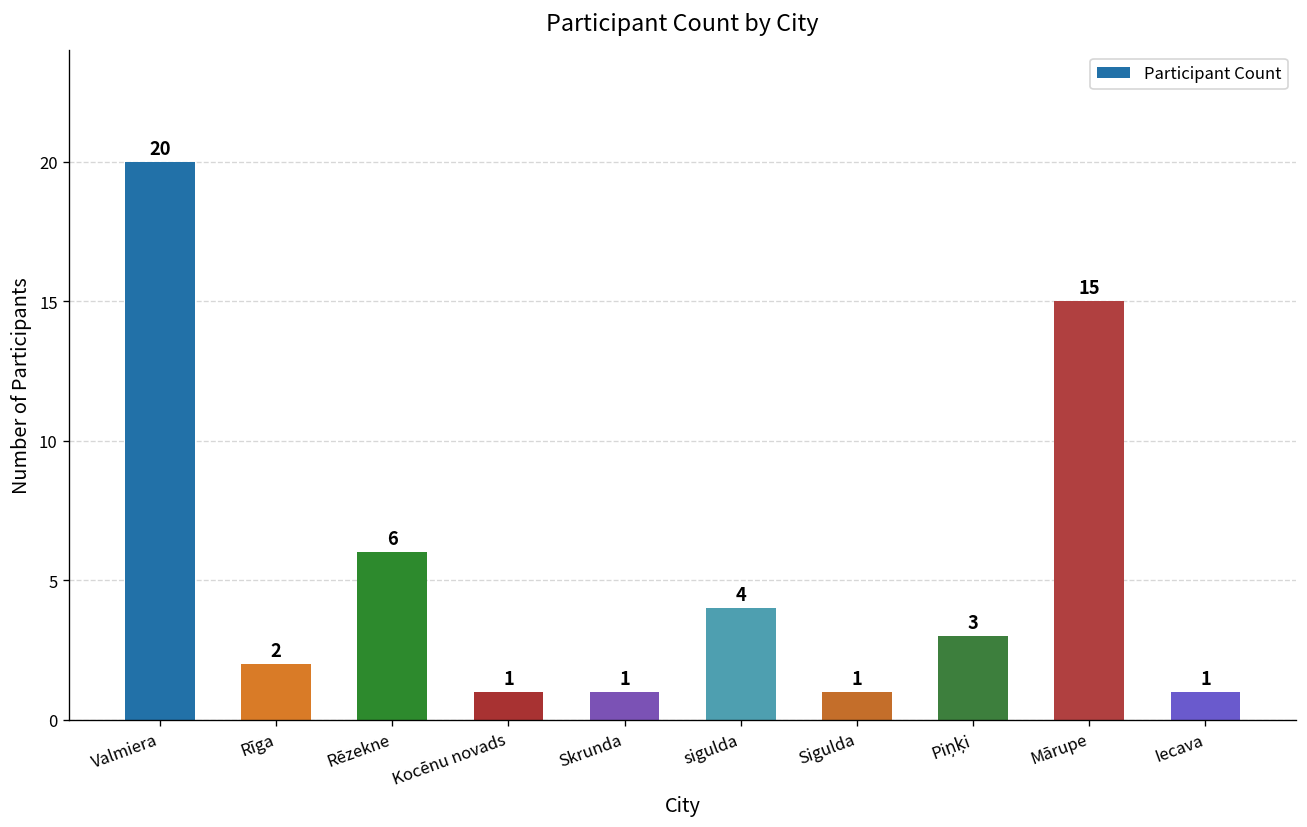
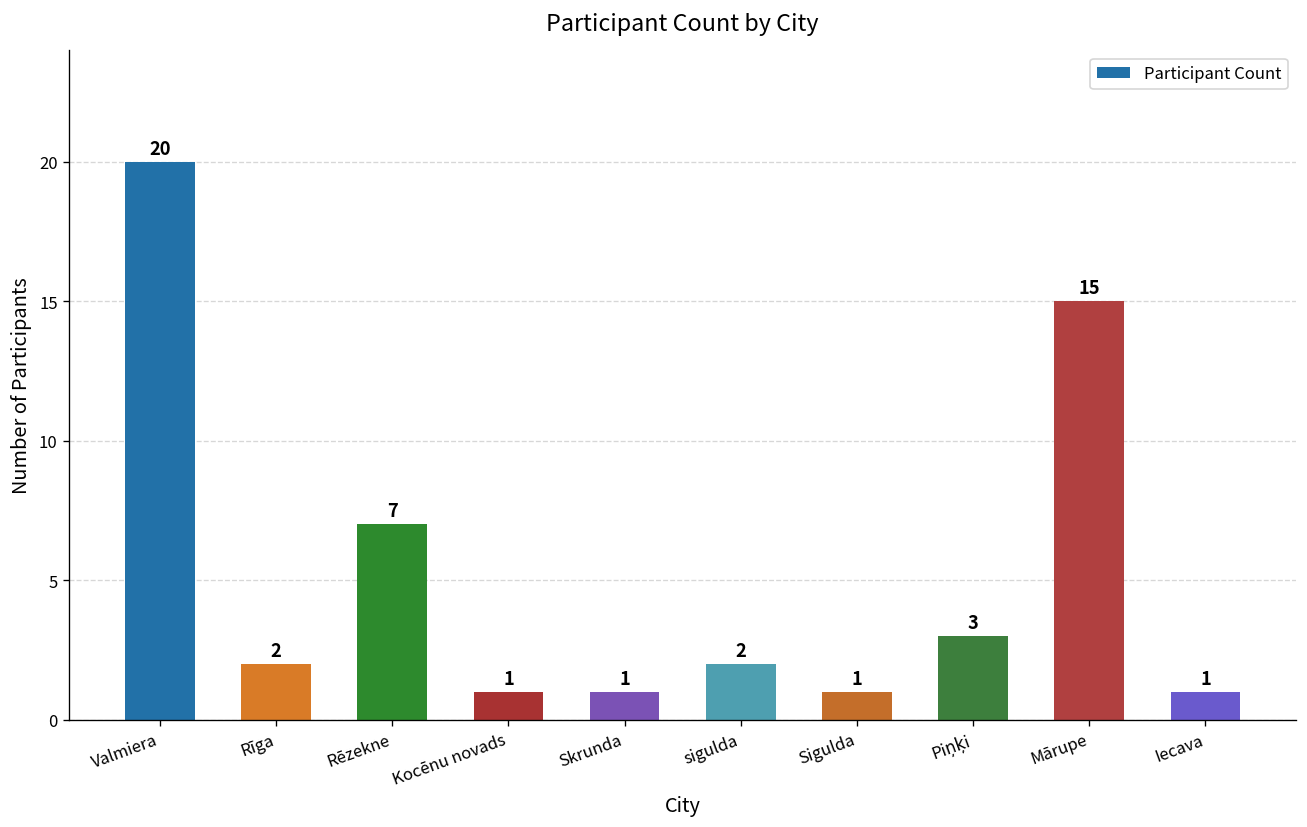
  {
    "Valmiera": 20,
    "Rīga": 2,
-   "Rēzekne": 6,
+   "Rēzekne": 7,
    "Kocēnu novads": 1,
    "Skrunda": 1,
-   "sigulda": 4,
+   "sigulda": 2,
    "Sigulda": 1,
    "Piņķi": 3,
    "Mārupe": 15,
    "Iecava": 1
  }
